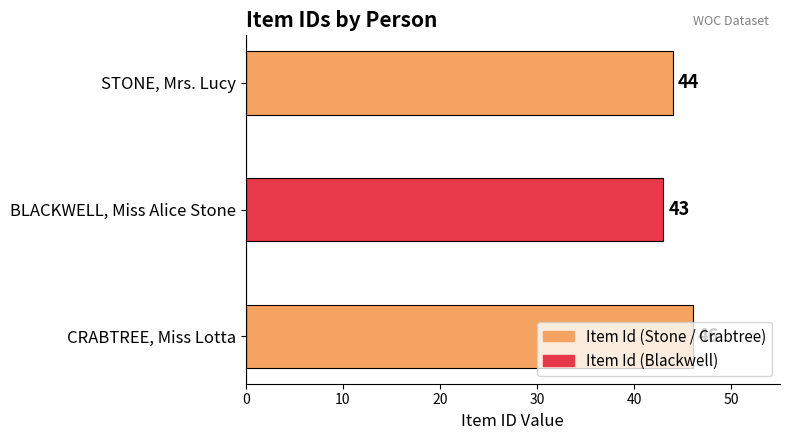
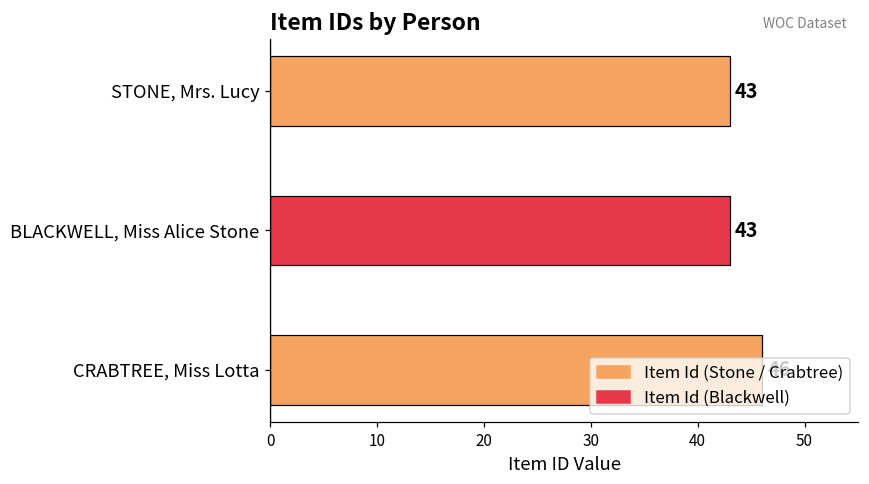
  {
-   "STONE, Mrs. Lucy": 44,
+   "STONE, Mrs. Lucy": 43,
    "BLACKWELL, Miss Alice Stone": 43
  }
